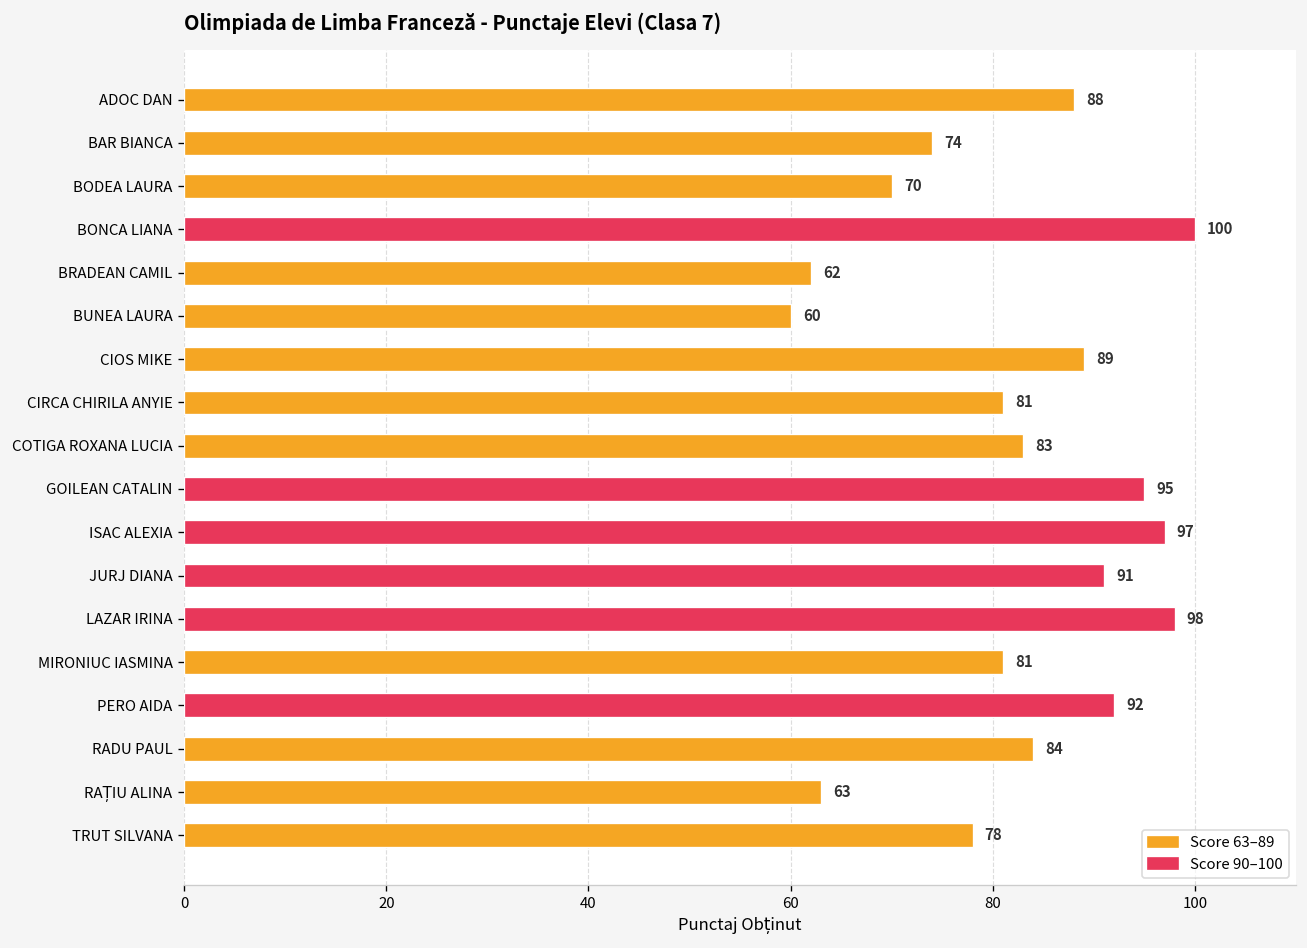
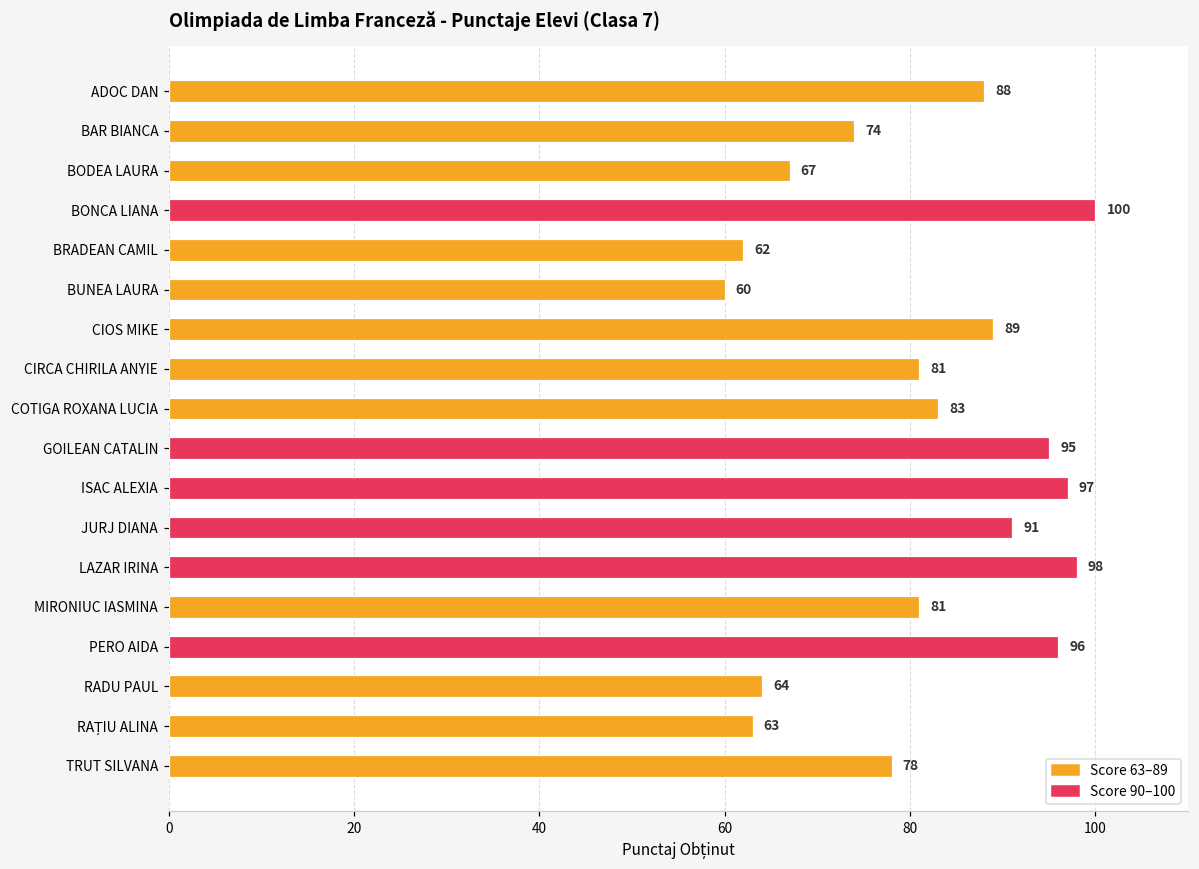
  {
    "ADOC DAN": 88,
    "BAR BIANCA": 74,
-   "BODEA LAURA": 70,
+   "BODEA LAURA": 67,
    "BONCA LIANA": 100,
    "BRADEAN CAMIL": 62,
    "BUNEA LAURA": 60,
    "CIOS MIKE": 89,
    "CIRCA CHIRILA ANYIE": 81,
    "COTIGA ROXANA LUCIA": 83,
    "GOILEAN CATALIN": 95,
    "ISAC ALEXIA": 97,
    "JURJ DIANA": 91,
    "LAZAR IRINA": 98,
    "MIRONIUC IASMINA": 81,
-   "PERO AIDA": 92,
-   "RADU PAUL": 84,
+   "PERO AIDA": 96,
+   "RADU PAUL": 64,
    "RAȚIU ALINA": 63,
    "TRUT SILVANA": 78
  }
